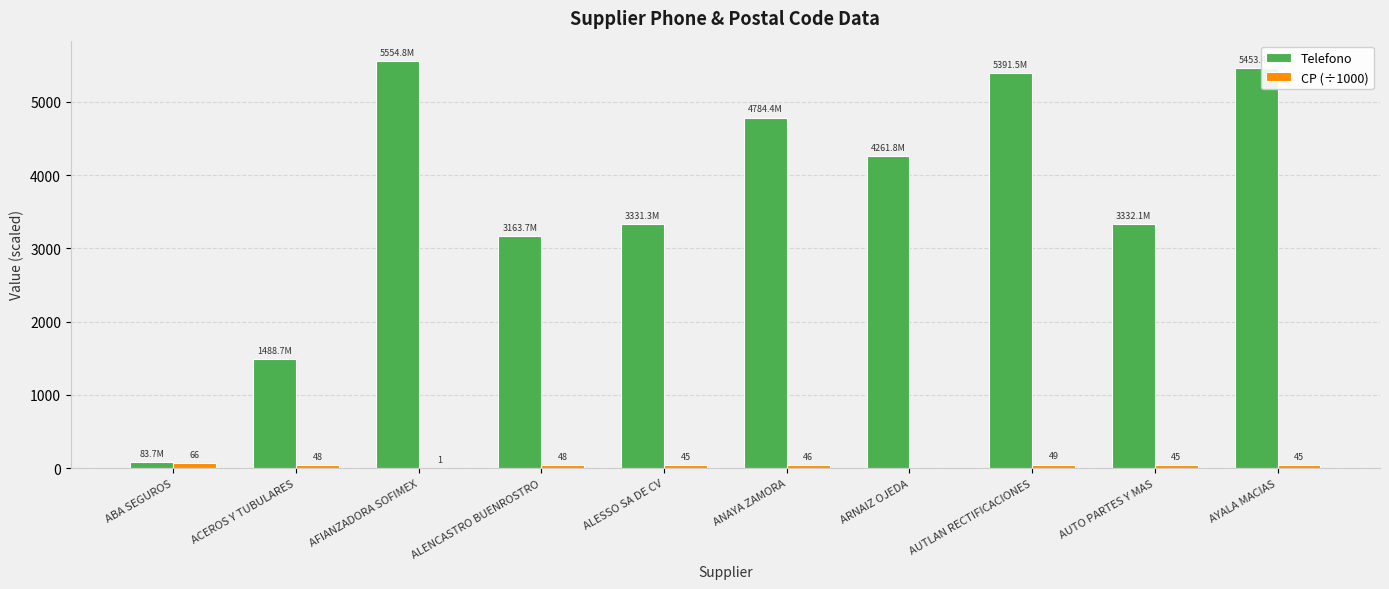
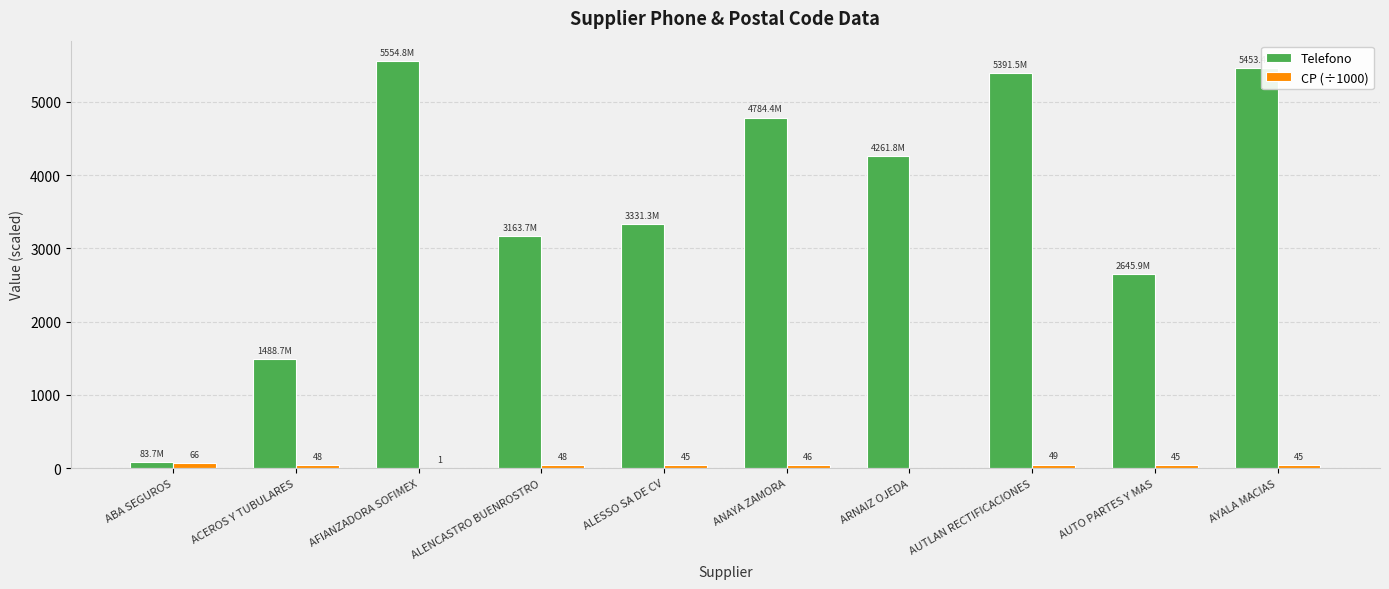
  {
    "Telefono": {
      "ABA SEGUROS": "83.7M",
      "ACEROS Y TUBULARES": "1488.7M",
      "AFIANZADORA SOFIMEX": "5554.8M",
      "ALENCASTRO BUENROSTRO": "3163.7M",
      "ALESSO SA DE CV": "3331.3M",
      "ANAYA ZAMORA": "4784.4M",
      "ARNAIZ OJEDA": "4261.8M",
      "AUTLAN RECTIFICACIONES": "5391.5M",
-     "AUTO PARTES Y MAS": "3332.1M"
+     "AUTO PARTES Y MAS": "2645.9M"
    },
    "CP (÷1000)": {
      "ABA SEGUROS": "66",
      "ACEROS Y TUBULARES": "48",
      "AFIANZADORA SOFIMEX": "1",
      "ALENCASTRO BUENROSTRO": "48",
      "ALESSO SA DE CV": "45",
      "ANAYA ZAMORA": "46",
      "AUTLAN RECTIFICACIONES": "49",
      "AUTO PARTES Y MAS": "45",
      "AYALA MACIAS": "45"
    }
  }
